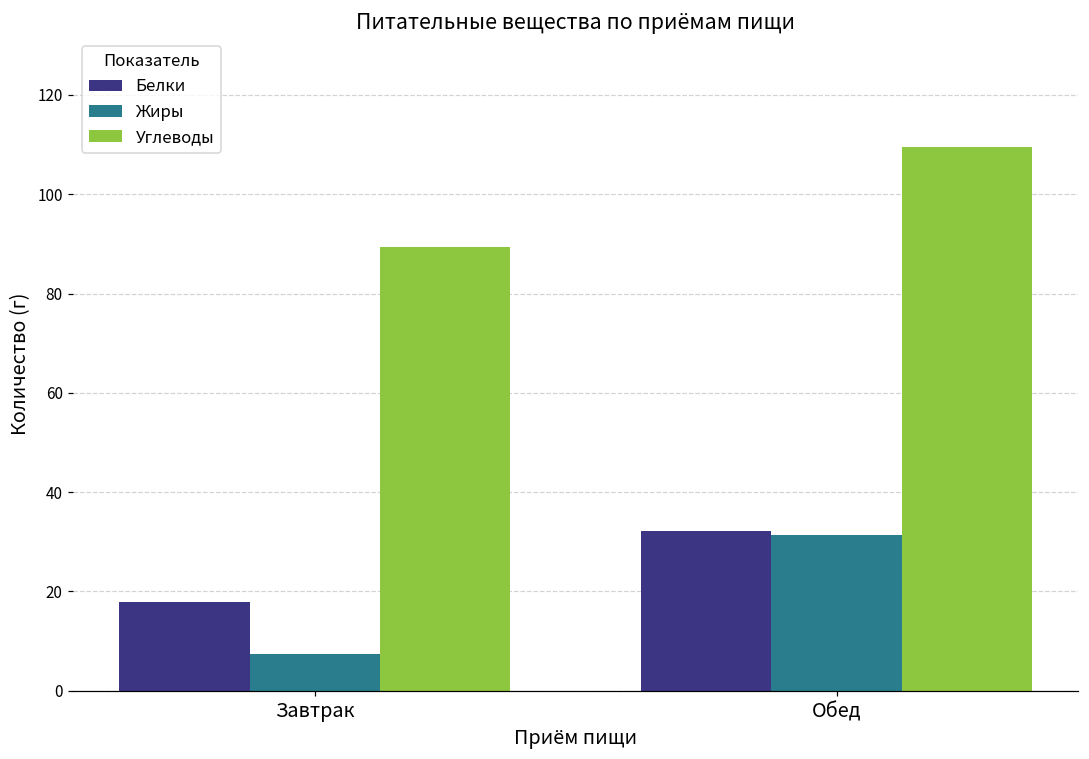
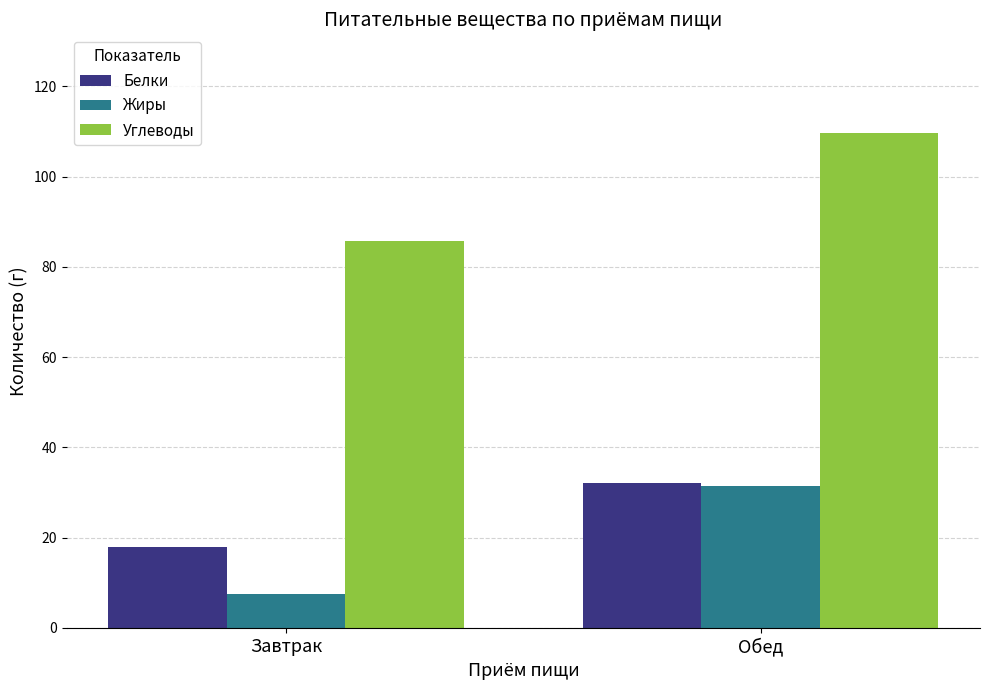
  {
    "Белки": {
      "Завтрак": 18,
      "Обед": 32
    },
    "Жиры": {
      "Завтрак": 7,
      "Обед": 31
    },
    "Углеводы": {
-     "Завтрак": 89,
+     "Завтрак": 86,
      "Обед": 110
    }
  }
